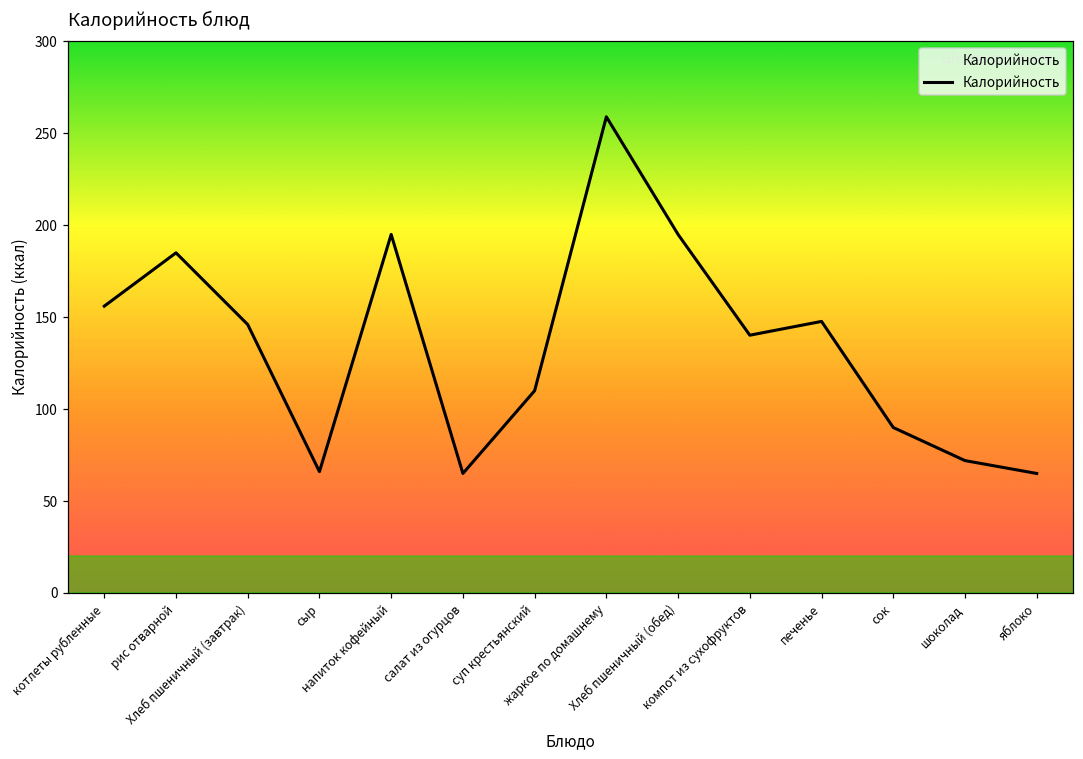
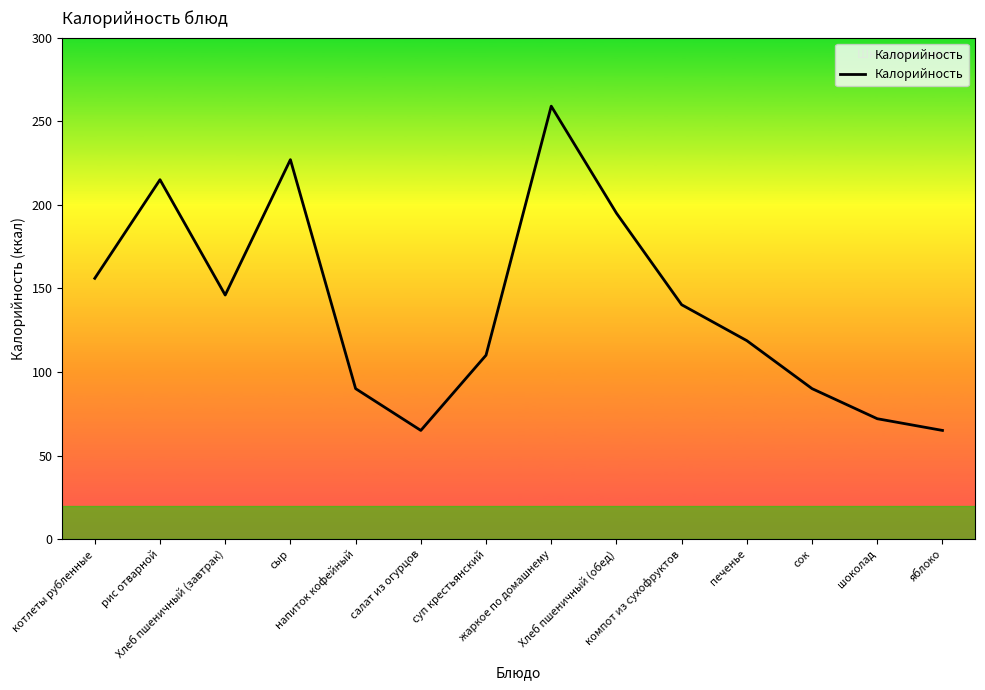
  {
    "котлеты рубленные": 156,
-   "рис отварной": 185,
+   "рис отварной": 215,
    "Хлеб пшеничный (завтрак)": 146,
-   "сыр": 66,
-   "напиток кофейный": 195,
+   "сыр": 227,
+   "напиток кофейный": 90,
    "салат из огурцов": 65,
    "суп крестьянский": 110,
    "жаркое по домашнему": 259,
    "Хлеб пшеничный (обед)": 195,
    "компот из сухофруктов": 140,
-   "печенье": 148,
+   "печенье": 119,
    "сок": 90,
    "шоколад": 72,
    "яблоко": 65
  }
